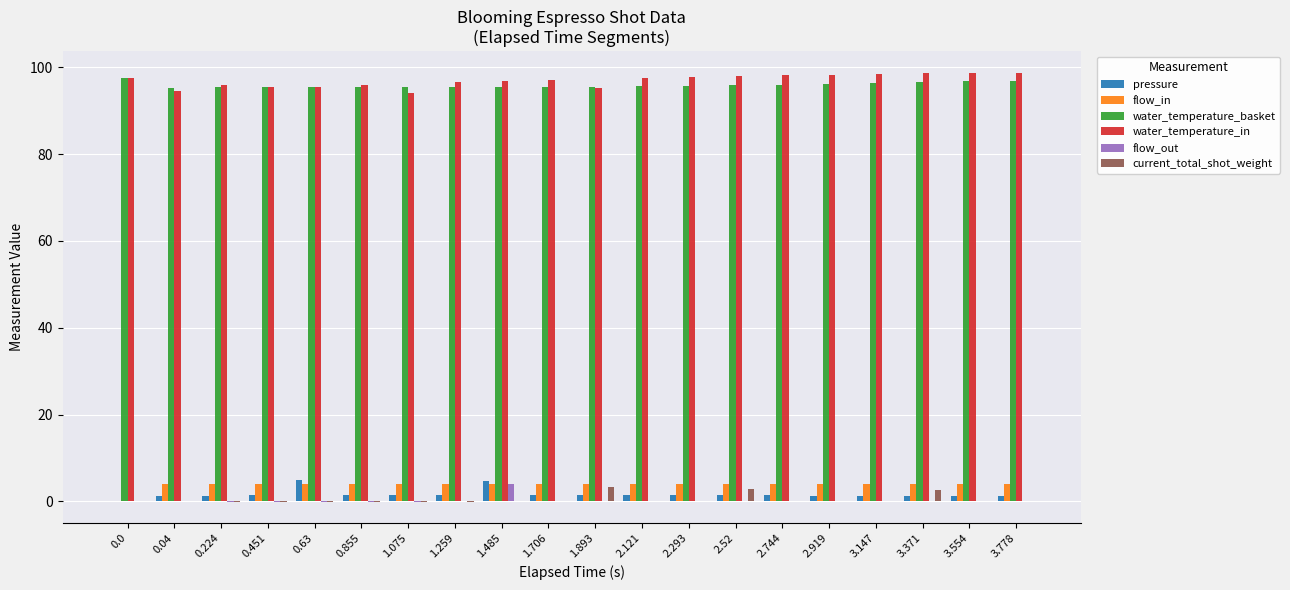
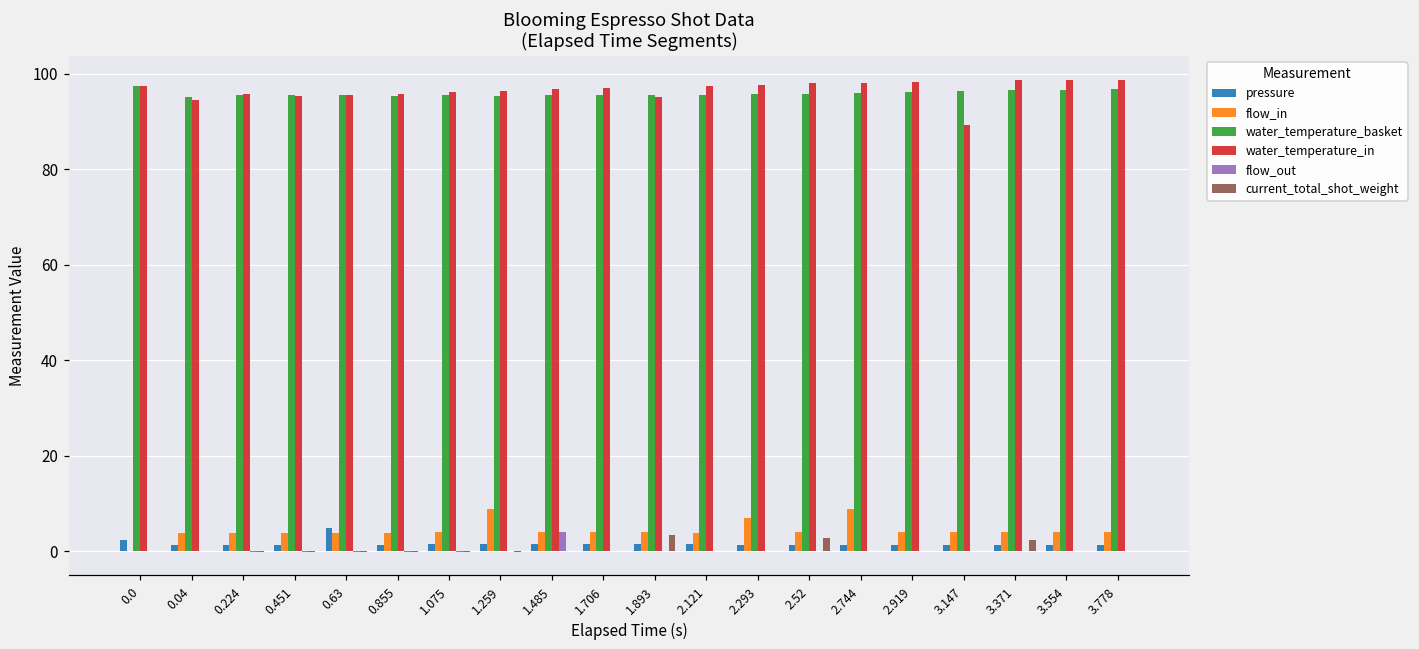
  {
    "pressure": {
-     "0.0": 0,
+     "0.0": 3,
      "0.04": 1,
      "0.224": 1,
      "0.451": 1,
      "0.63": 5,
      "0.855": 1,
      "1.075": 1,
      "1.259": 2,
-     "1.485": 5,
+     "1.485": 2,
      "1.706": 1,
      "1.893": 1,
      "2.121": 1,
      "2.293": 1,
      "2.52": 1,
      "2.744": 1,
      "2.919": 1,
      "3.147": 1,
      "3.371": 1,
      "3.554": 1,
      "3.778": 1
    },
    "flow_in": {
      "0.0": 0,
      "0.04": 4,
      "0.224": 4,
      "0.451": 4,
      "0.63": 4,
      "0.855": 4,
      "1.075": 4,
-     "1.259": 4,
+     "1.259": 9,
      "1.485": 4,
      "1.706": 4,
      "1.893": 4,
      "2.121": 4,
-     "2.293": 4,
+     "2.293": 7,
      "2.52": 4,
-     "2.744": 4,
+     "2.744": 9,
      "2.919": 4,
      "3.147": 4,
      "3.371": 4,
      "3.554": 4,
      "3.778": 4
    },
    "water_temperature_basket": {
      "0.0": 98,
      "0.04": 95,
      "0.224": 96,
      "0.451": 95,
      "0.63": 95,
      "0.855": 95,
      "1.075": 95,
      "1.259": 95,
      "1.485": 96,
      "1.706": 95,
      "1.893": 96,
      "2.121": 96,
      "2.293": 96,
      "2.52": 96,
      "2.744": 96,
      "2.919": 96,
      "3.147": 96,
      "3.371": 97,
      "3.554": 97,
      "3.778": 97
    },
    "water_temperature_in": {
      "0.0": 98,
      "0.04": 95,
      "0.224": 96,
      "0.451": 95,
      "0.63": 96,
      "0.855": 96,
-     "1.075": 94,
+     "1.075": 96,
      "1.259": 97,
      "1.485": 97,
      "1.706": 97,
      "1.893": 95,
      "2.121": 97,
      "2.293": 98,
      "2.52": 98,
      "2.744": 98,
      "2.919": 98,
-     "3.147": 98,
+     "3.147": 89,
      "3.371": 99,
      "3.554": 99,
      "3.778": 99
    },
    "flow_out": {
      "0.0": 0,
      "0.04": 0,
      "1.259": 0,
      "1.485": 4,
      "2.293": 0,
      "2.52": 0,
      "2.744": 0,
      "2.919": 0,
      "3.147": 0,
      "3.371": 0,
      "3.554": 0,
      "3.778": 0
    },
    "current_total_shot_weight": {
      "0.0": 0,
      "0.04": 0,
      "1.485": 0,
      "1.706": 0,
      "1.893": 3,
      "2.121": 0,
      "2.293": 0,
      "2.52": 3,
      "2.744": 0,
      "2.919": 0,
      "3.147": 0,
      "3.371": 3,
      "3.554": 0,
      "3.778": 0
    }
  }
